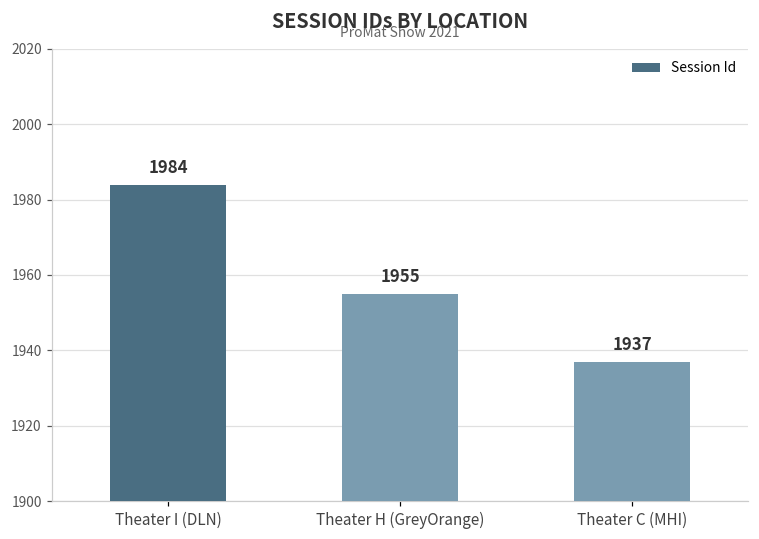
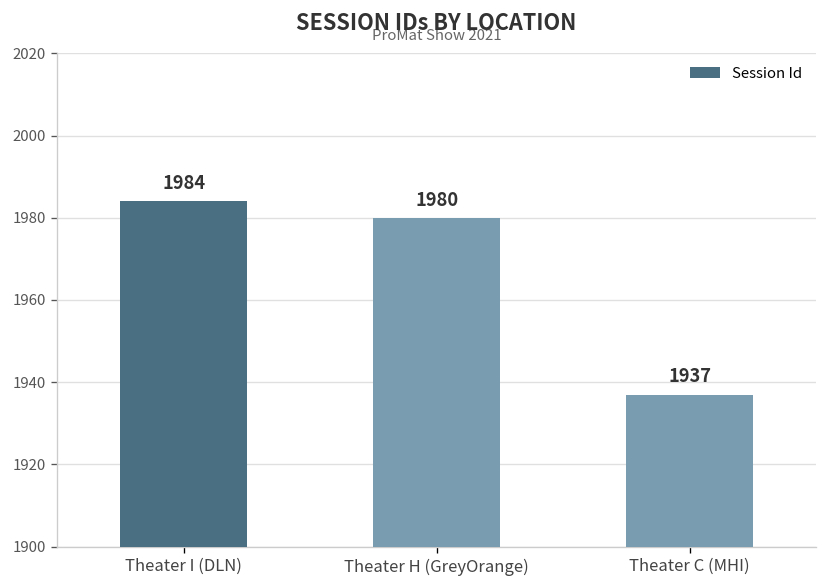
  {
    "Theater I (DLN)": 1984,
-   "Theater H (GreyOrange)": 1955,
+   "Theater H (GreyOrange)": 1980,
    "Theater C (MHI)": 1937
  }
